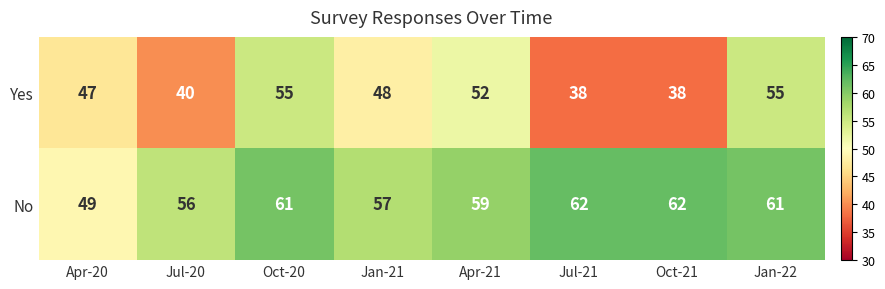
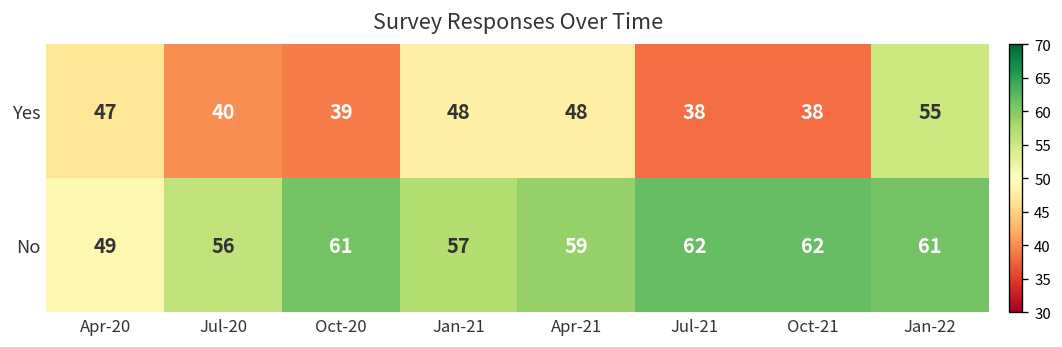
  {
    "Yes": {
      "Apr-20": 47,
      "Jul-20": 40,
-     "Oct-20": 55,
+     "Oct-20": 39,
      "Jan-21": 48,
-     "Apr-21": 52,
+     "Apr-21": 48,
      "Jul-21": 38,
      "Oct-21": 38,
      "Jan-22": 55
    },
    "No": {
      "Apr-20": 49,
      "Jul-20": 56,
      "Oct-20": 61,
      "Jan-21": 57,
      "Apr-21": 59,
      "Jul-21": 62,
      "Oct-21": 62,
      "Jan-22": 61
    }
  }
